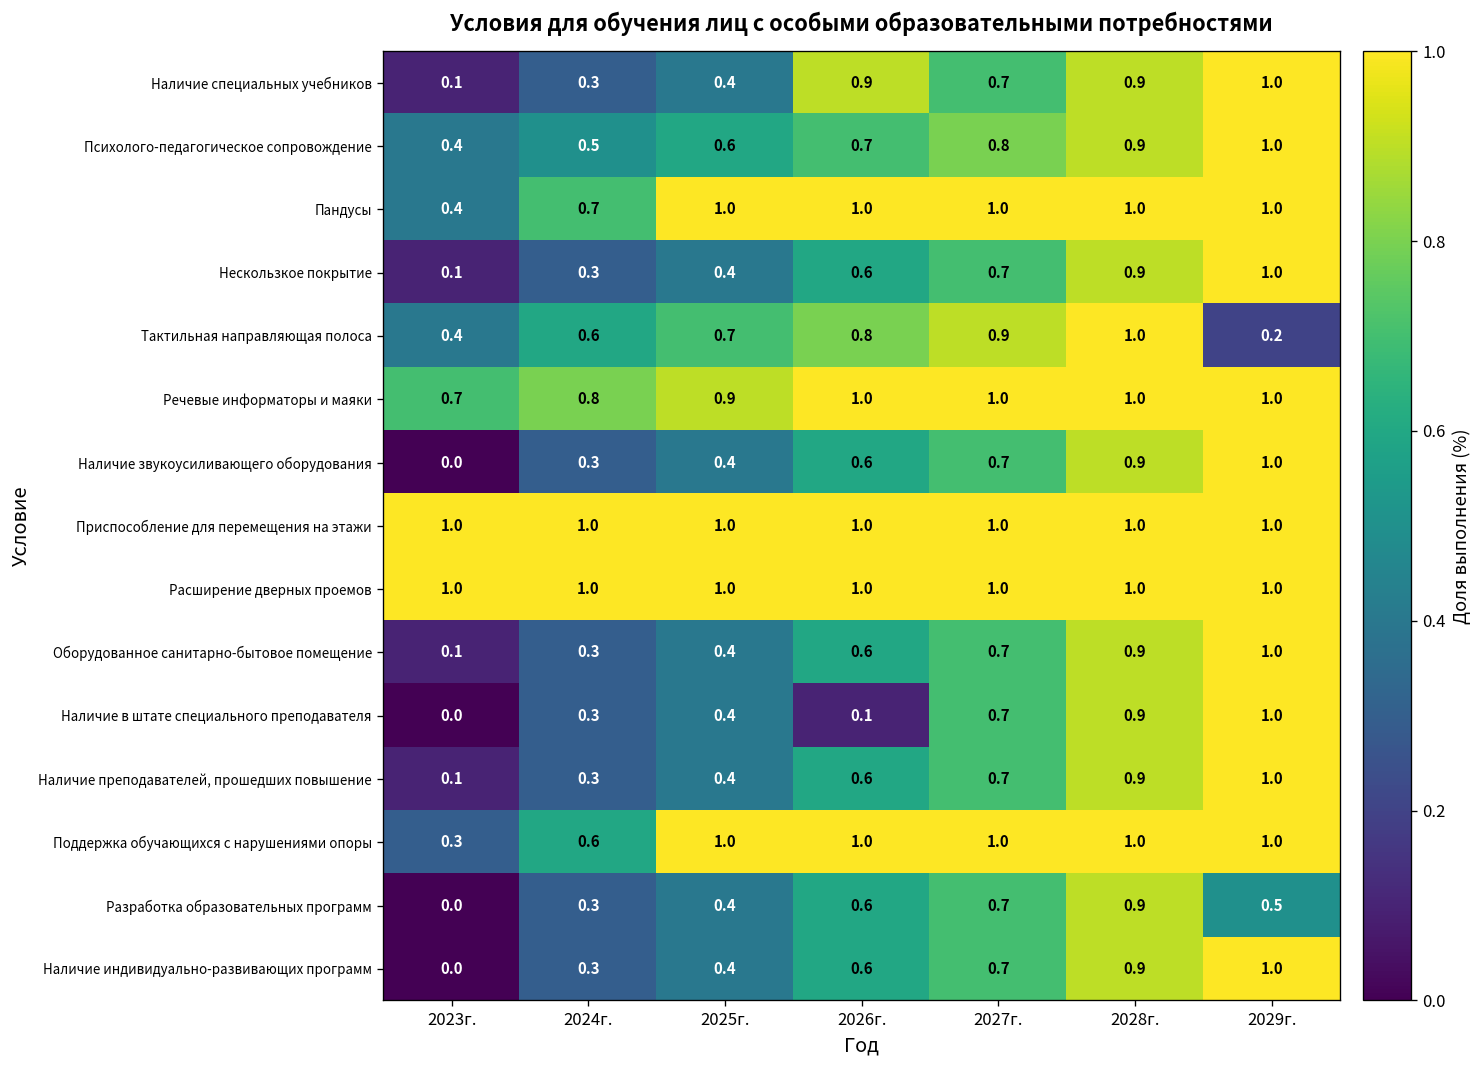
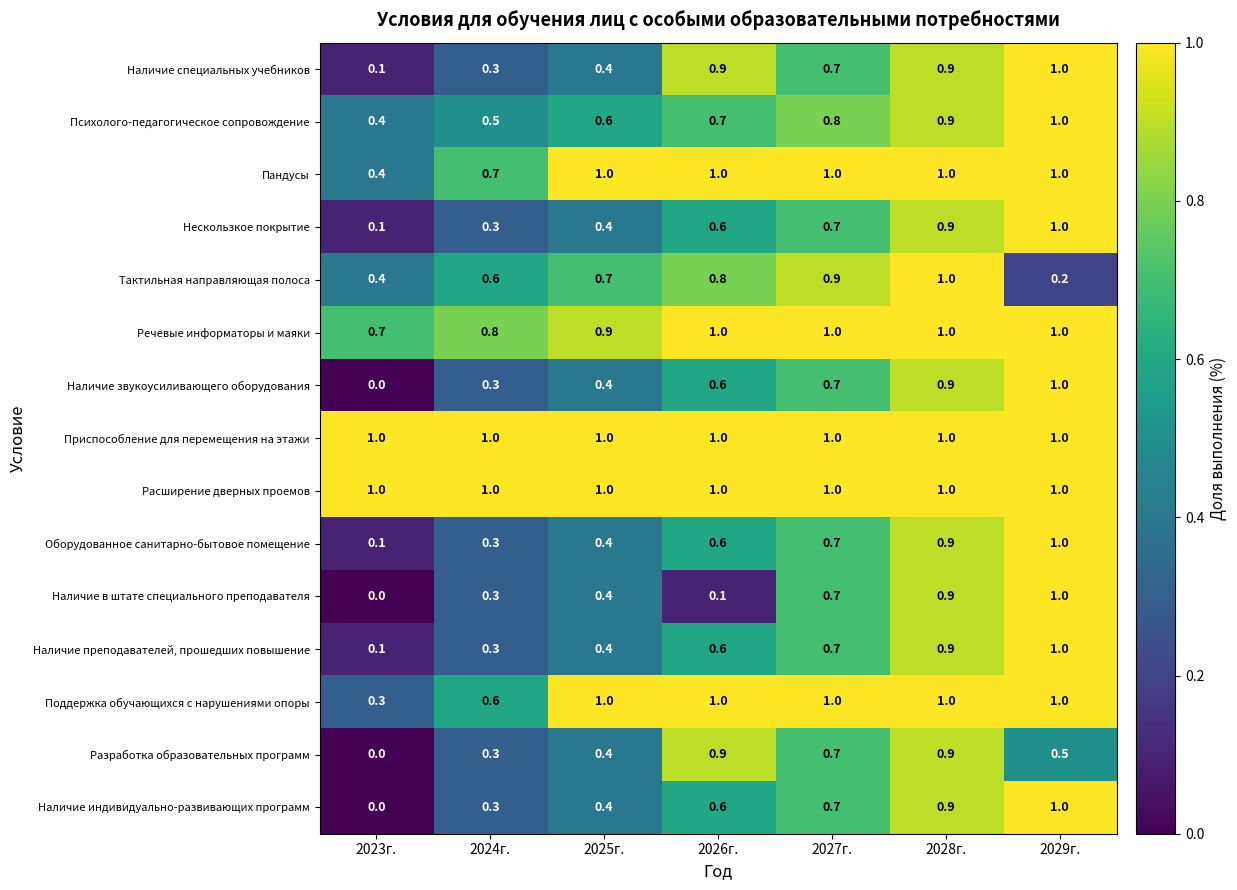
  {
    "Наличие специальных учебников": {
      "2023г.": 0.1,
      "2024г.": 0.3,
      "2025г.": 0.4,
      "2026г.": 0.9,
      "2027г.": 0.7,
      "2028г.": 0.9,
      "2029г.": 1.0
    },
    "Психолого-педагогическое сопровождение": {
      "2023г.": 0.4,
      "2024г.": 0.5,
      "2025г.": 0.6,
      "2026г.": 0.7,
      "2027г.": 0.8,
      "2028г.": 0.9,
      "2029г.": 1.0
    },
    "Пандусы": {
      "2023г.": 0.4,
      "2024г.": 0.7,
      "2025г.": 1.0,
      "2026г.": 1.0,
      "2027г.": 1.0,
      "2028г.": 1.0,
      "2029г.": 1.0
    },
    "Нескользкое покрытие": {
      "2023г.": 0.1,
      "2024г.": 0.3,
      "2025г.": 0.4,
      "2026г.": 0.6,
      "2027г.": 0.7,
      "2028г.": 0.9,
      "2029г.": 1.0
    },
    "Тактильная направляющая полоса": {
      "2023г.": 0.4,
      "2024г.": 0.6,
      "2025г.": 0.7,
      "2026г.": 0.8,
      "2027г.": 0.9,
      "2028г.": 1.0,
      "2029г.": 0.2
    },
    "Речевые информаторы и маяки": {
      "2023г.": 0.7,
      "2024г.": 0.8,
      "2025г.": 0.9,
      "2026г.": 1.0,
      "2027г.": 1.0,
      "2028г.": 1.0,
      "2029г.": 1.0
    },
    "Наличие звукоусиливающего оборудования": {
      "2023г.": 0.0,
      "2024г.": 0.3,
      "2025г.": 0.4,
      "2026г.": 0.6,
      "2027г.": 0.7,
      "2028г.": 0.9,
      "2029г.": 1.0
    },
    "Приспособление для перемещения на этажи": {
      "2023г.": 1.0,
      "2024г.": 1.0,
      "2025г.": 1.0,
      "2026г.": 1.0,
      "2027г.": 1.0,
      "2028г.": 1.0,
      "2029г.": 1.0
    },
    "Расширение дверных проемов": {
      "2023г.": 1.0,
      "2024г.": 1.0,
      "2025г.": 1.0,
      "2026г.": 1.0,
      "2027г.": 1.0,
      "2028г.": 1.0,
      "2029г.": 1.0
    },
    "Оборудованное санитарно-бытовое помещение": {
      "2023г.": 0.1,
      "2024г.": 0.3,
      "2025г.": 0.4,
      "2026г.": 0.6,
      "2027г.": 0.7,
      "2028г.": 0.9,
      "2029г.": 1.0
    },
    "Наличие в штате специального преподавателя": {
      "2023г.": 0.0,
      "2024г.": 0.3,
      "2025г.": 0.4,
      "2026г.": 0.1,
      "2027г.": 0.7,
      "2028г.": 0.9,
      "2029г.": 1.0
    },
    "Наличие преподавателей, прошедших повышение": {
      "2023г.": 0.1,
      "2024г.": 0.3,
      "2025г.": 0.4,
      "2026г.": 0.6,
      "2027г.": 0.7,
      "2028г.": 0.9,
      "2029г.": 1.0
    },
    "Поддержка обучающихся с нарушениями опоры": {
      "2023г.": 0.3,
      "2024г.": 0.6,
      "2025г.": 1.0,
      "2026г.": 1.0,
      "2027г.": 1.0,
      "2028г.": 1.0,
      "2029г.": 1.0
    },
    "Разработка образовательных программ": {
      "2023г.": 0.0,
      "2024г.": 0.3,
      "2025г.": 0.4,
-     "2026г.": 0.6,
+     "2026г.": 0.9,
      "2027г.": 0.7,
      "2028г.": 0.9,
      "2029г.": 0.5
    },
    "Наличие индивидуально-развивающих программ": {
      "2023г.": 0.0,
      "2024г.": 0.3,
      "2025г.": 0.4,
      "2026г.": 0.6,
      "2027г.": 0.7,
      "2028г.": 0.9,
      "2029г.": 1.0
    }
  }
